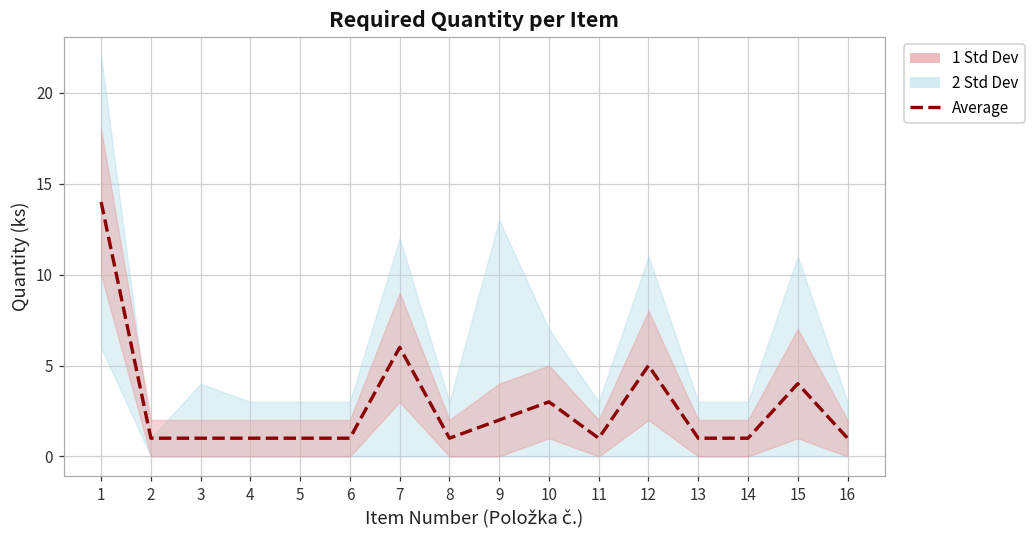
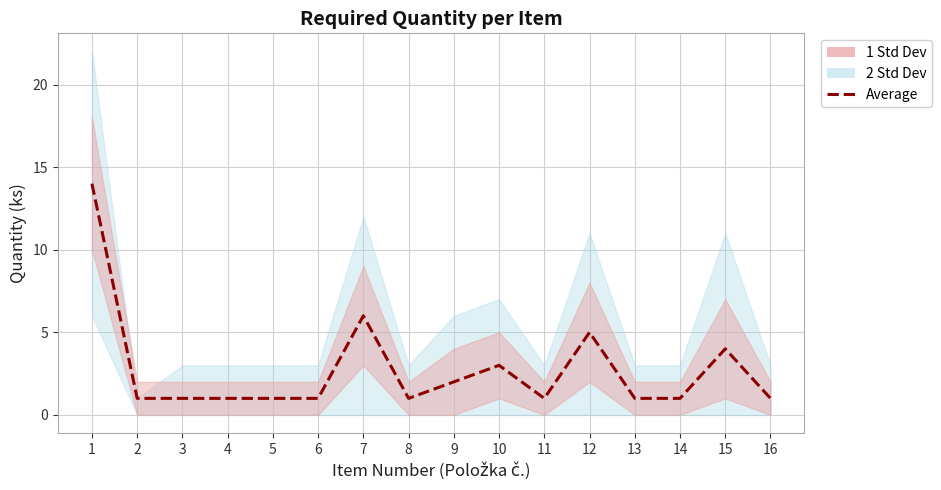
  {
    "Average": {
      "1": 14,
      "3": 1,
      "4": 1,
      "5": 1,
      "6": 1,
      "7": 6,
      "8": 1,
      "9": 2,
      "10": 3,
      "11": 1,
      "12": 5,
      "13": 1,
      "14": 1,
      "15": 4,
      "16": 1
    },
    "2 Std Dev": {
-     "3": 4,
-     "9": 13
+     "3": 3,
+     "9": 6
    }
  }
